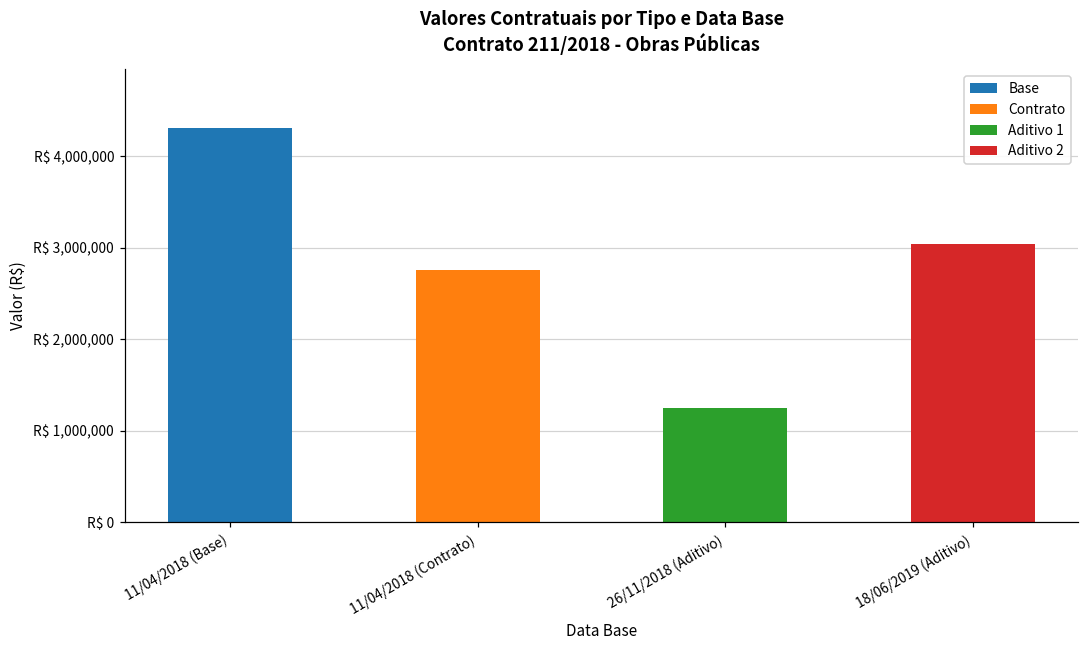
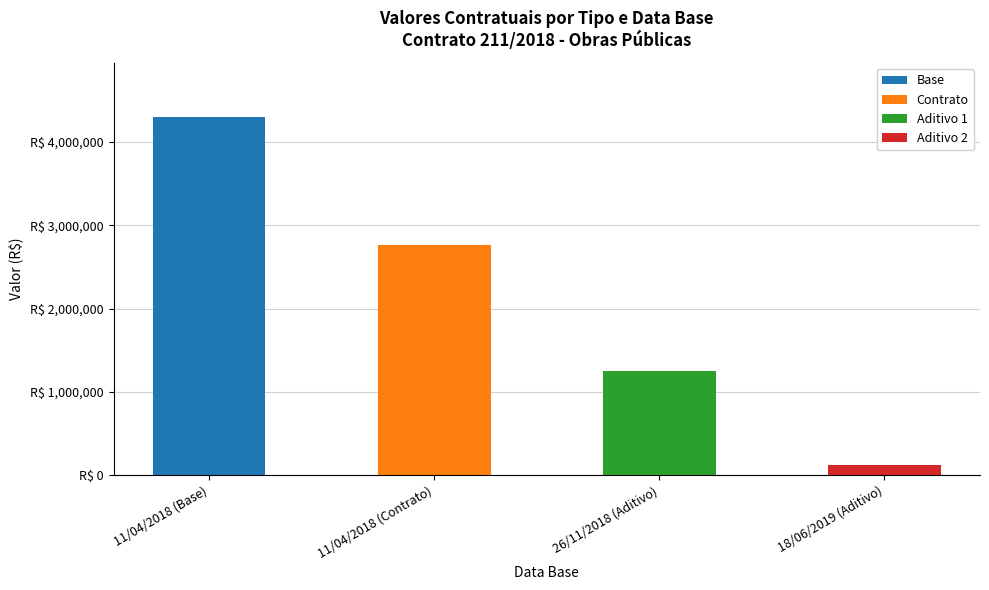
  {
    "Base": {
      "11/04/2018 (Base)": "R$ 4,300,000",
      "11/04/2018 (Contrato)": "R$ 0",
      "26/11/2018 (Aditivo)": "R$ 0",
      "18/06/2019 (Aditivo)": "R$ 0"
    },
    "Aditivo 2": {
-     "18/06/2019 (Aditivo)": "R$ 3,000,000"
+     "18/06/2019 (Aditivo)": "R$ 100,000"
    }
  }
